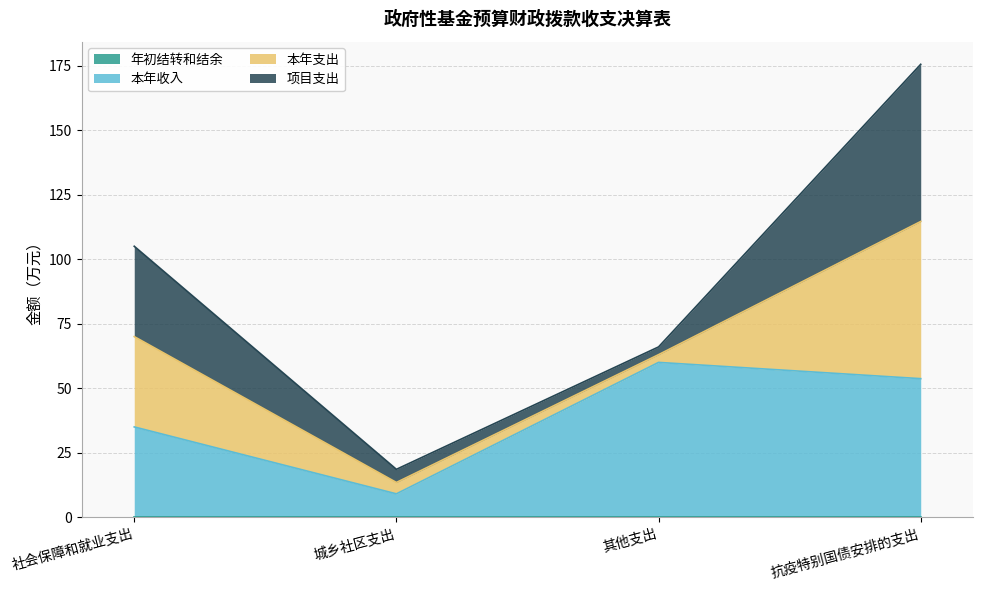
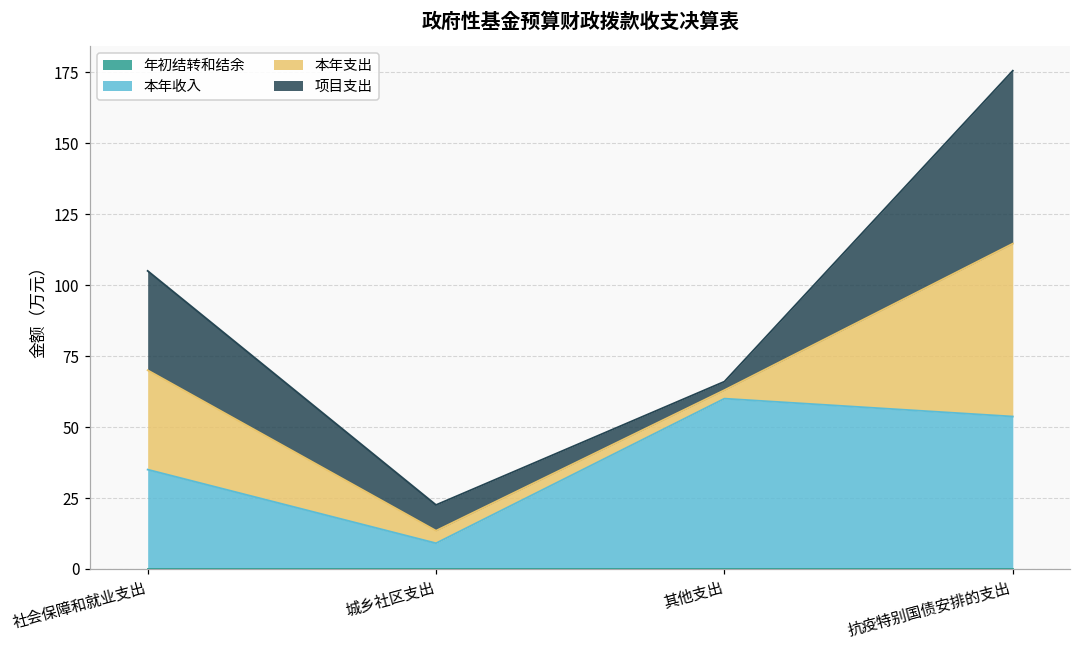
  {
    "年初结转和结余": {
      "社会保障和就业支出": 0,
      "城乡社区支出": 0,
      "其他支出": 0,
      "抗疫特别国债安排的支出": 0
    },
    "本年收入": {
      "社会保障和就业支出": 35,
      "城乡社区支出": 9,
      "其他支出": 60,
      "抗疫特别国债安排的支出": 54
    },
    "本年支出": {
      "社会保障和就业支出": 35,
      "城乡社区支出": 4,
      "其他支出": 3,
      "抗疫特别国债安排的支出": 61
    },
    "项目支出": {
      "社会保障和就业支出": 35,
-     "城乡社区支出": 5,
+     "城乡社区支出": 9,
      "其他支出": 3,
      "抗疫特别国债安排的支出": 61
    }
  }
